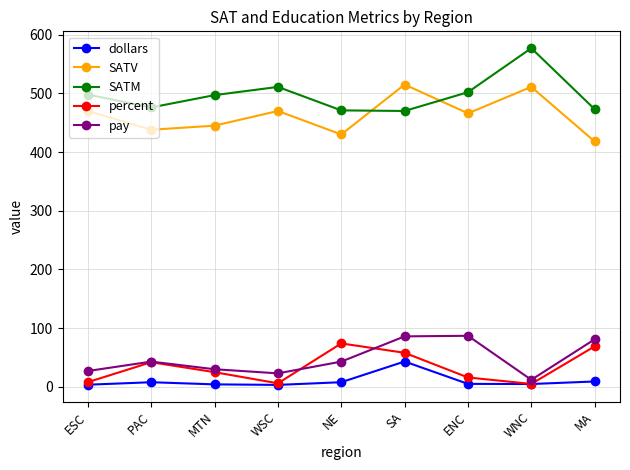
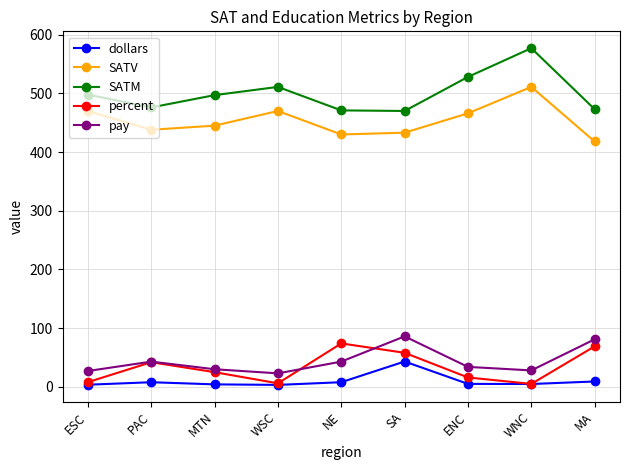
  {
    "dollars": {
      "PAC": 10,
      "MTN": 0,
      "NE": 10,
      "SA": 40,
      "ENC": 10,
      "MA": 10
    },
    "SATV": {
      "MTN": 450,
      "WSC": 470,
      "NE": 430,
-     "SA": 520,
+     "SA": 430,
      "ENC": 470,
      "WNC": 510,
      "MA": 420
    },
    "SATM": {
      "MTN": 500,
      "WSC": 510,
      "NE": 470,
      "SA": 470,
-     "ENC": 500,
+     "ENC": 530,
      "WNC": 580,
      "MA": 470
    },
    "percent": {
      "MTN": 30,
      "NE": 70,
      "SA": 60,
      "ENC": 20,
      "MA": 70
    },
    "pay": {
      "ESC": 30,
      "MTN": 30,
      "WSC": 20,
      "NE": 40,
      "SA": 90,
-     "ENC": 90,
-     "WNC": 10,
+     "ENC": 30,
+     "WNC": 30,
      "MA": 80
    }
  }
